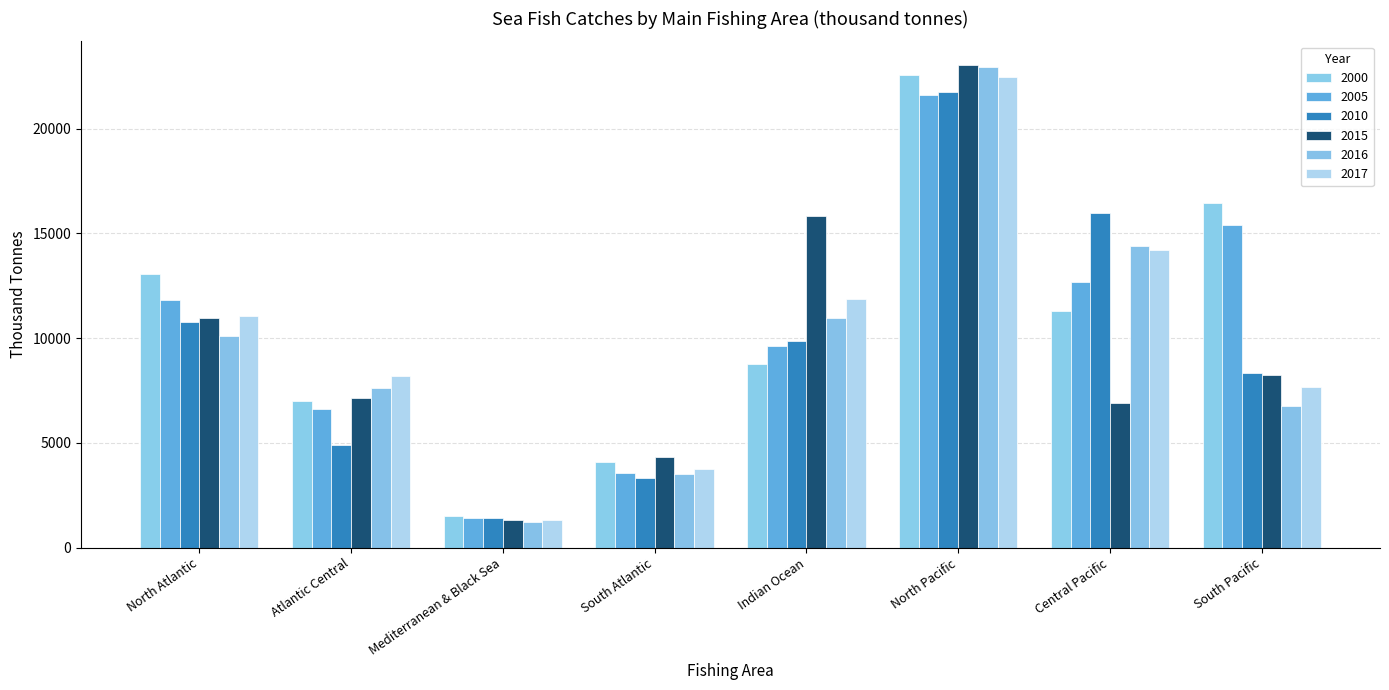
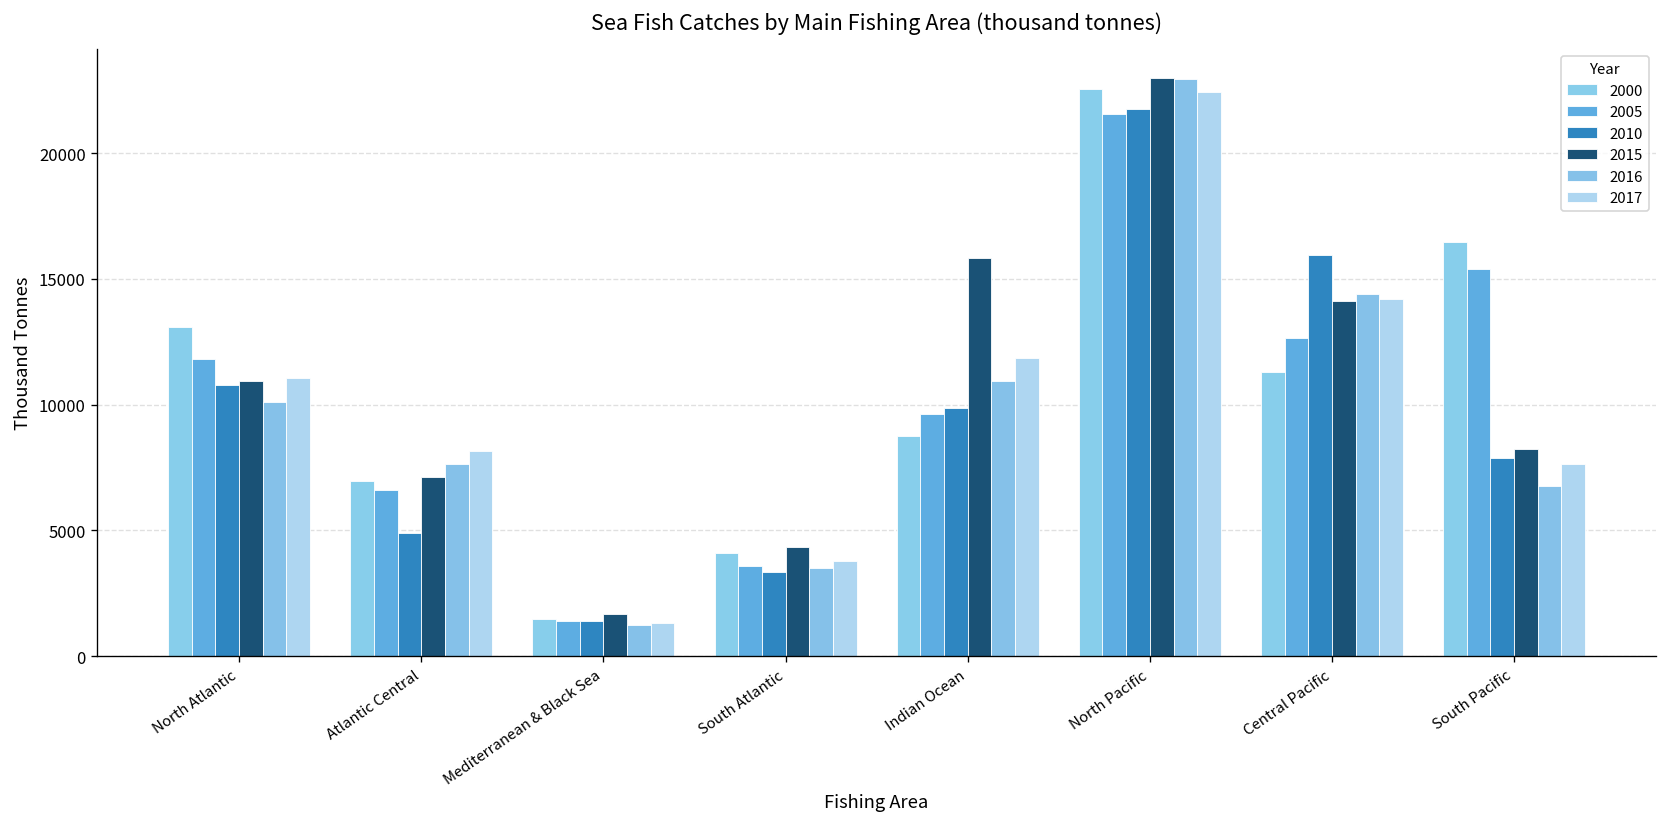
  {
    "2010": {
      "North Atlantic": 10800,
      "Atlantic Central": 4900,
      "Mediterranean & Black Sea": 1400,
      "South Atlantic": 3300,
      "Indian Ocean": 9900,
      "North Pacific": 21700,
      "Central Pacific": 16000,
-     "South Pacific": 8400
+     "South Pacific": 7900
    },
    "2015": {
      "North Atlantic": 11000,
      "Atlantic Central": 7100,
-     "Mediterranean & Black Sea": 1300,
+     "Mediterranean & Black Sea": 1700,
      "South Atlantic": 4300,
      "Indian Ocean": 15800,
      "North Pacific": 23000,
-     "Central Pacific": 6900,
+     "Central Pacific": 14100,
      "South Pacific": 8200
    }
  }
